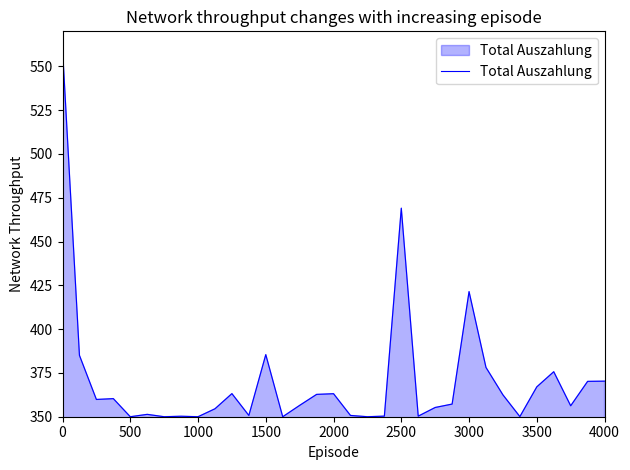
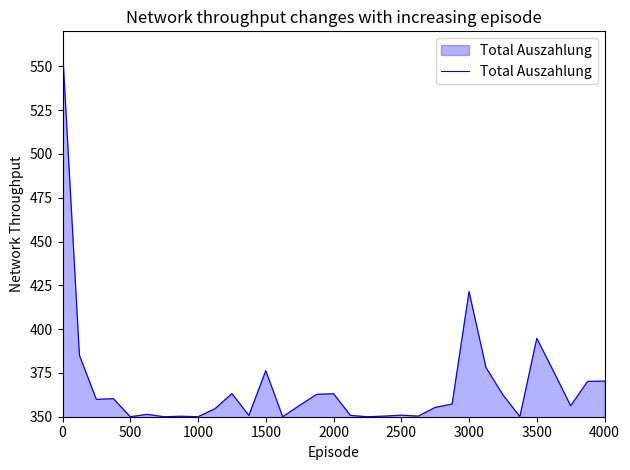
  {
    "0": 560,
    "500": 350,
    "1000": 350,
-   "1500": 385,
+   "1500": 376,
    "2000": 363,
-   "2500": 469,
+   "2500": 351,
    "3000": 421,
-   "3500": 367,
+   "3500": 395,
    "4000": 370
  }
